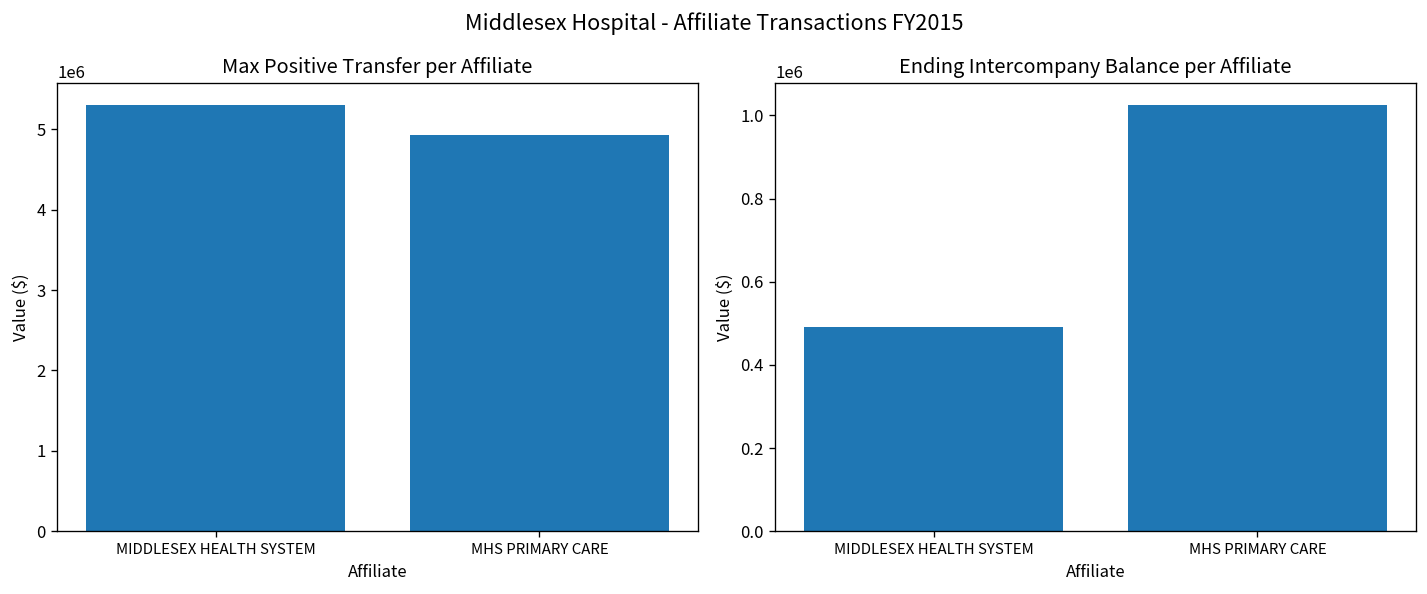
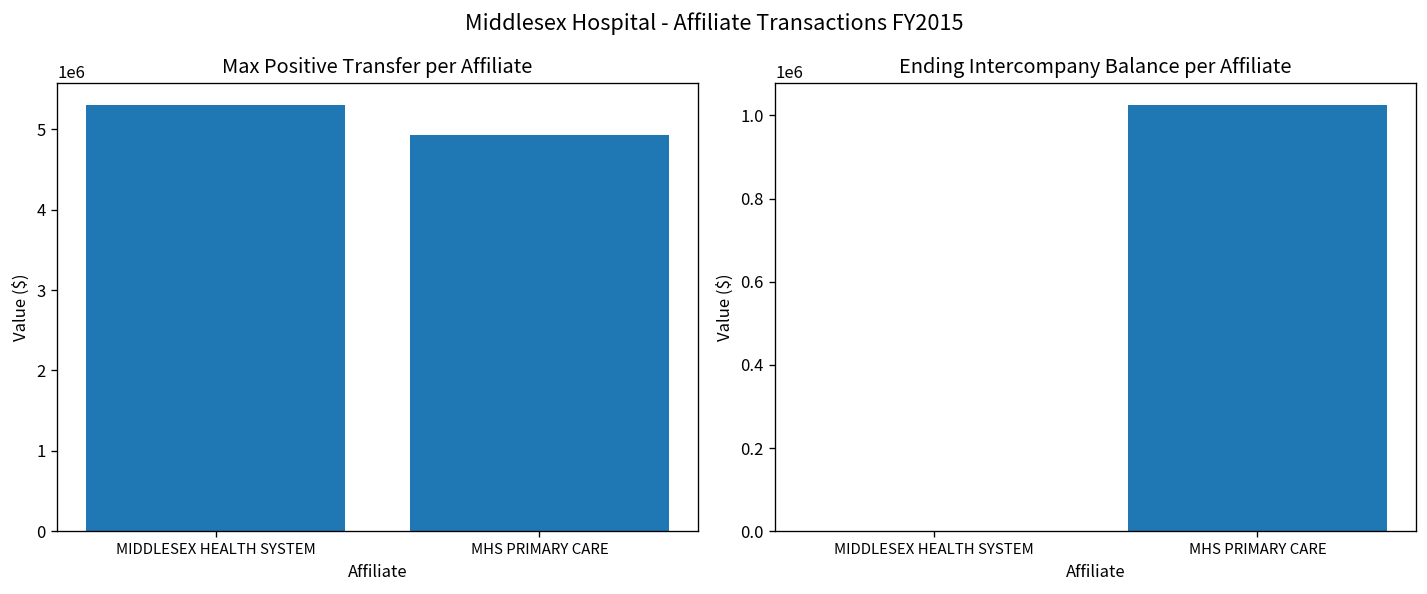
  {
    "Max Positive Transfer per Affiliate": {
      "MIDDLESEX HEALTH SYSTEM": 5300000,
      "MHS PRIMARY CARE": 4900000
    },
    "Ending Intercompany Balance per Affiliate": {
-     "MIDDLESEX HEALTH SYSTEM": 490000,
+     "MIDDLESEX HEALTH SYSTEM": 0,
      "MHS PRIMARY CARE": 1030000
    }
  }
